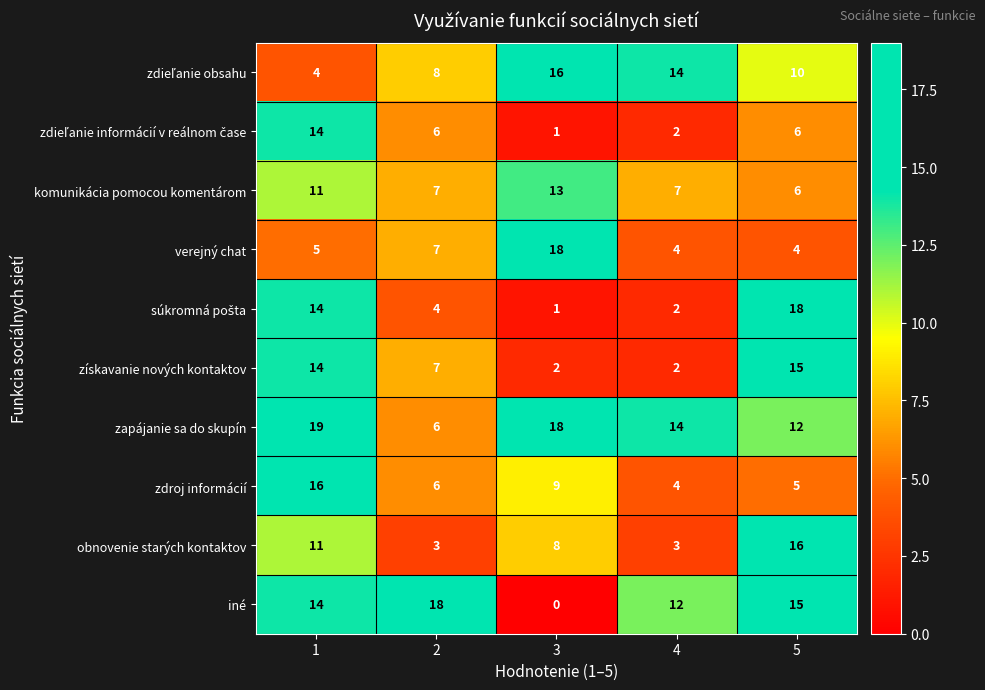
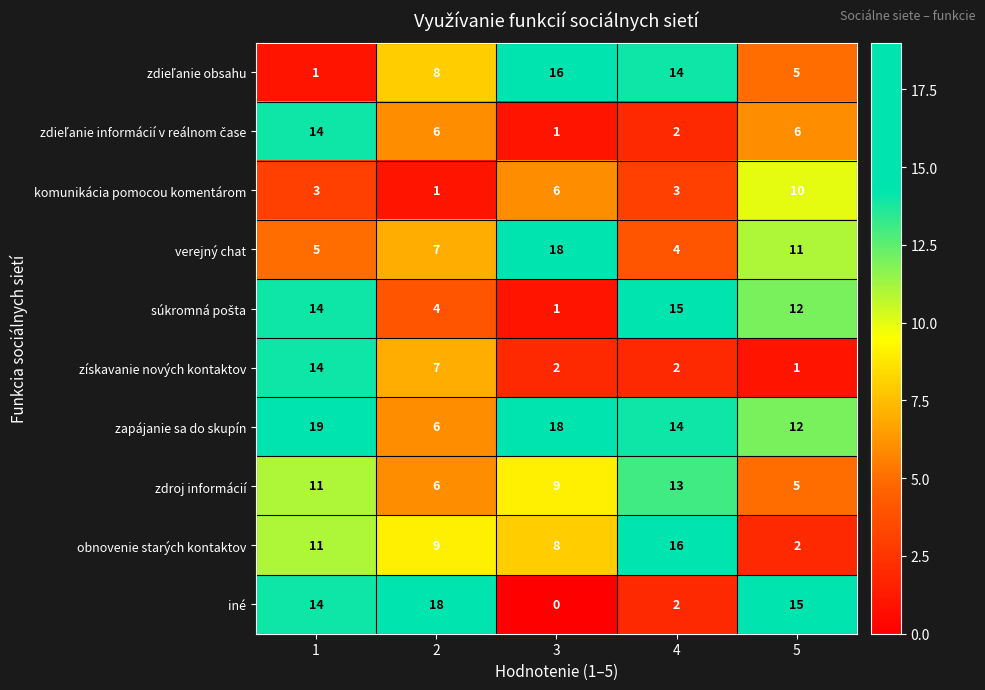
  {
    "zdieľanie obsahu": {
-     "1": 4,
+     "1": 1,
      "2": 8,
      "3": 16,
      "4": 14,
-     "5": 10
+     "5": 5
    },
    "zdieľanie informácií v reálnom čase": {
      "1": 14,
      "2": 6,
      "3": 1,
      "4": 2,
      "5": 6
    },
    "komunikácia pomocou komentárom": {
-     "1": 11,
-     "2": 7,
-     "3": 13,
-     "4": 7,
-     "5": 6
+     "1": 3,
+     "2": 1,
+     "3": 6,
+     "4": 3,
+     "5": 10
    },
    "verejný chat": {
      "1": 5,
      "2": 7,
      "3": 18,
      "4": 4,
-     "5": 4
+     "5": 11
    },
    "súkromná pošta": {
      "1": 14,
      "2": 4,
      "3": 1,
-     "4": 2,
-     "5": 18
+     "4": 15,
+     "5": 12
    },
    "získavanie nových kontaktov": {
      "1": 14,
      "2": 7,
      "3": 2,
      "4": 2,
-     "5": 15
+     "5": 1
    },
    "zapájanie sa do skupín": {
      "1": 19,
      "2": 6,
      "3": 18,
      "4": 14,
      "5": 12
    },
    "zdroj informácií": {
-     "1": 16,
+     "1": 11,
      "2": 6,
      "3": 9,
-     "4": 4,
+     "4": 13,
      "5": 5
    },
    "obnovenie starých kontaktov": {
      "1": 11,
-     "2": 3,
+     "2": 9,
      "3": 8,
-     "4": 3,
-     "5": 16
+     "4": 16,
+     "5": 2
    },
    "iné": {
      "1": 14,
      "2": 18,
      "3": 0,
-     "4": 12,
+     "4": 2,
      "5": 15
    }
  }
